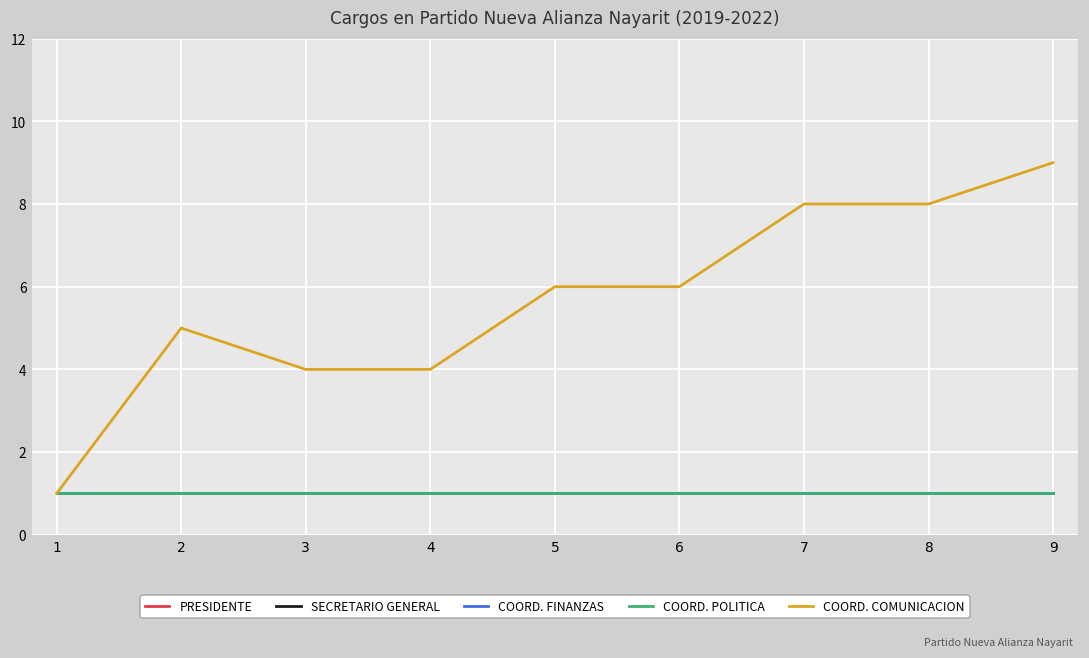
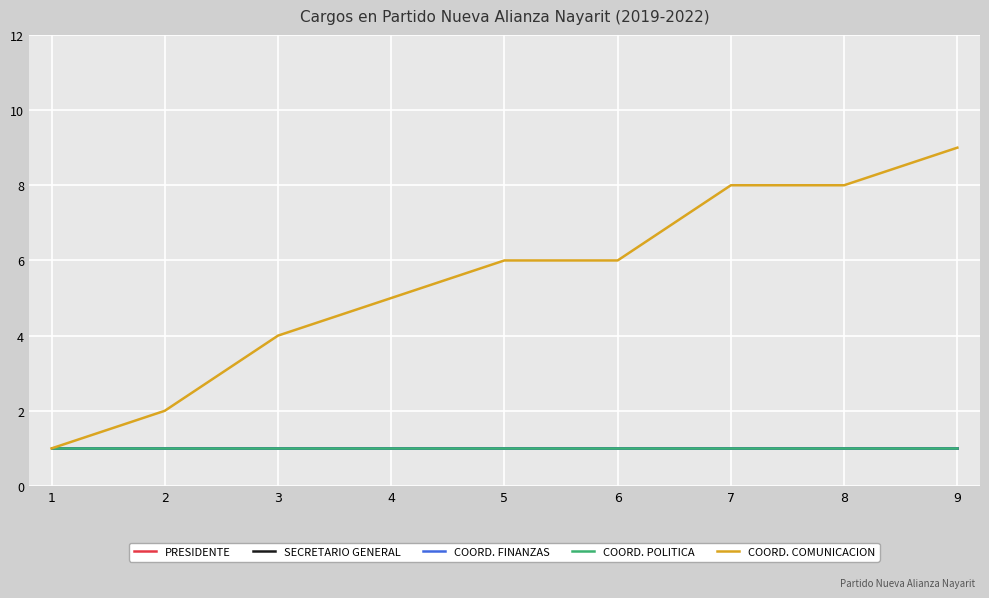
  {
    "COORD. POLITICA": {
      "2": 1,
      "3": 1,
      "4": 1,
      "5": 1,
      "6": 1,
      "7": 1,
      "8": 1,
      "9": 1
    },
    "COORD. COMUNICACION": {
-     "2": 5,
+     "2": 2,
      "3": 4,
-     "4": 4,
+     "4": 5,
      "5": 6,
      "6": 6,
      "7": 8,
      "8": 8,
      "9": 9
    }
  }
